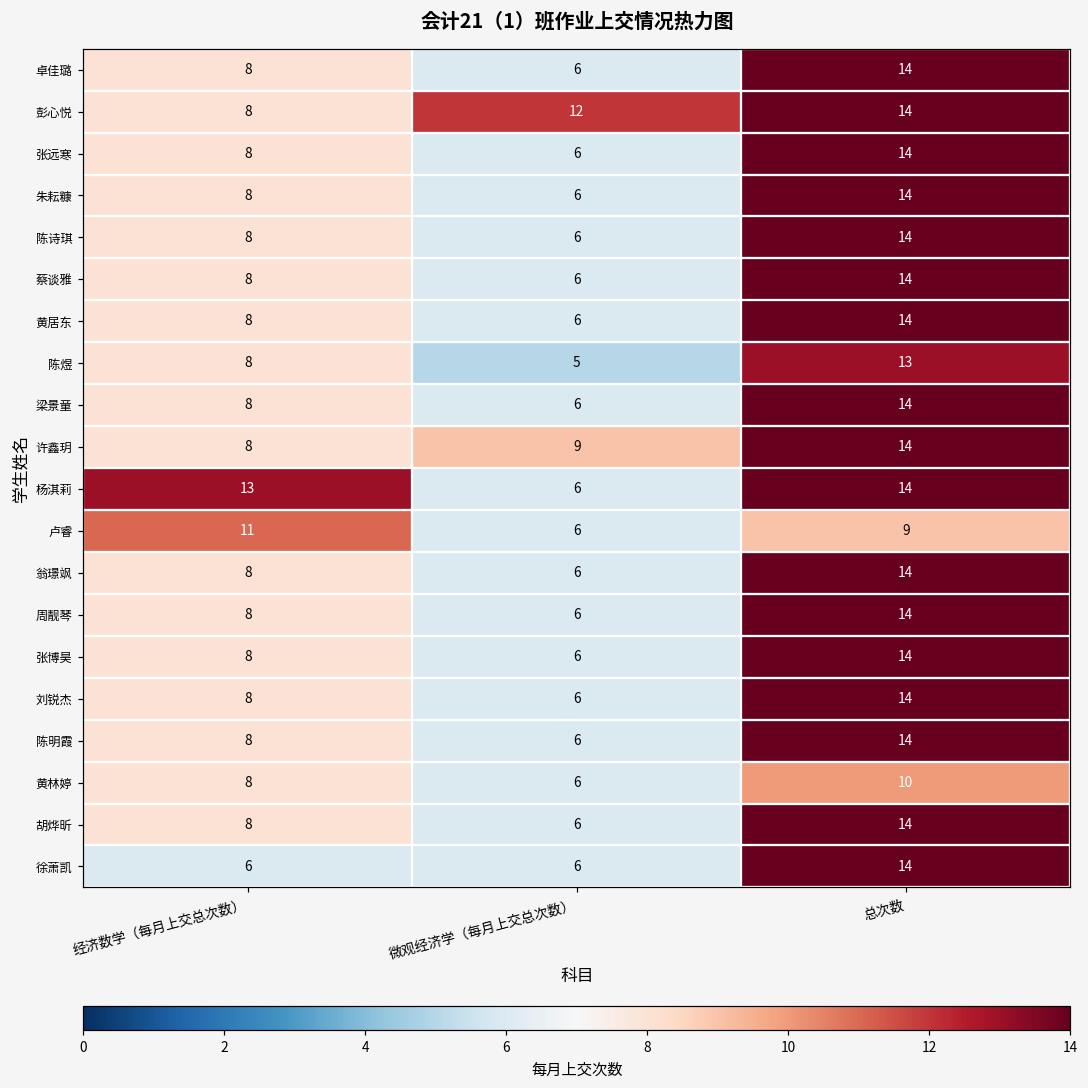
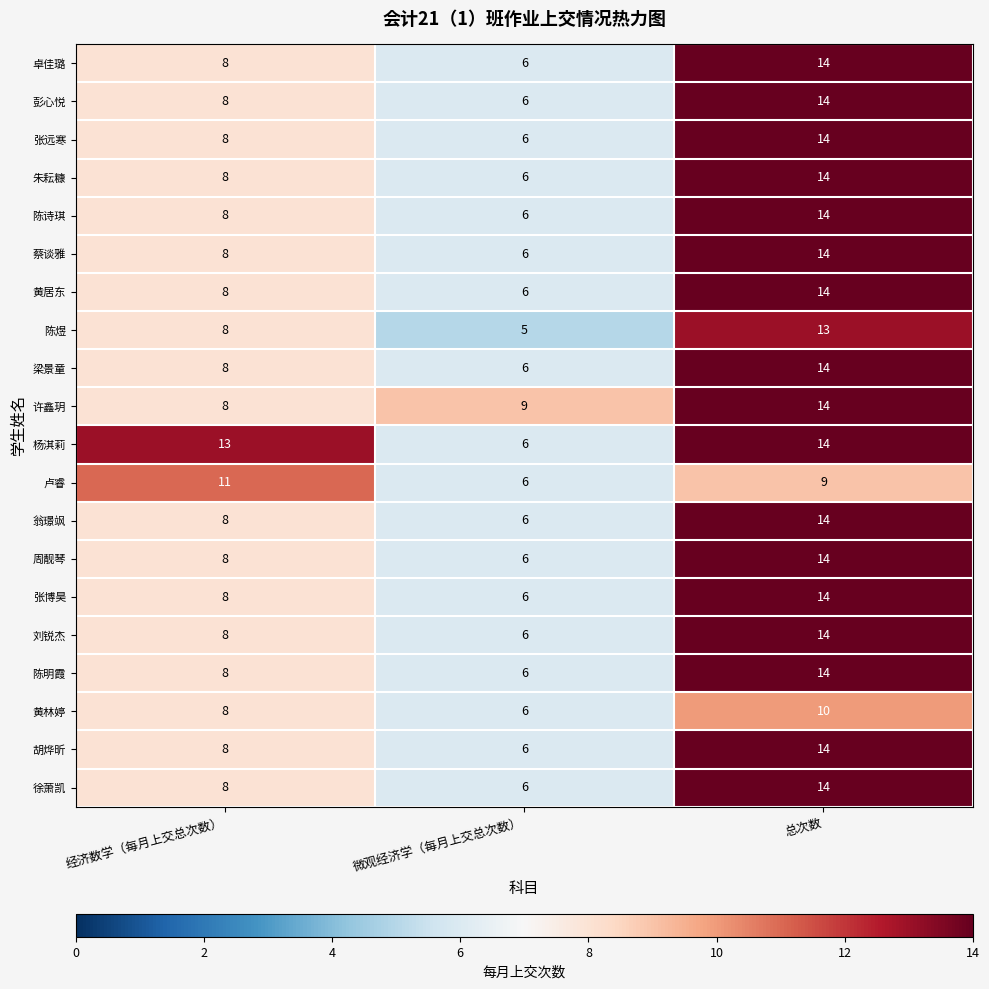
  {
    "卓佳璐": {
      "经济数学（每月上交总次数）": 8,
      "微观经济学（每月上交总次数）": 6,
      "总次数": 14
    },
    "彭心悦": {
      "经济数学（每月上交总次数）": 8,
-     "微观经济学（每月上交总次数）": 12,
+     "微观经济学（每月上交总次数）": 6,
      "总次数": 14
    },
    "张远寒": {
      "经济数学（每月上交总次数）": 8,
      "微观经济学（每月上交总次数）": 6,
      "总次数": 14
    },
    "朱耘糠": {
      "经济数学（每月上交总次数）": 8,
      "微观经济学（每月上交总次数）": 6,
      "总次数": 14
    },
    "陈诗琪": {
      "经济数学（每月上交总次数）": 8,
      "微观经济学（每月上交总次数）": 6,
      "总次数": 14
    },
    "蔡谈雅": {
      "经济数学（每月上交总次数）": 8,
      "微观经济学（每月上交总次数）": 6,
      "总次数": 14
    },
    "黄居东": {
      "经济数学（每月上交总次数）": 8,
      "微观经济学（每月上交总次数）": 6,
      "总次数": 14
    },
    "陈煜": {
      "经济数学（每月上交总次数）": 8,
      "微观经济学（每月上交总次数）": 5,
      "总次数": 13
    },
    "梁景童": {
      "经济数学（每月上交总次数）": 8,
      "微观经济学（每月上交总次数）": 6,
      "总次数": 14
    },
    "许鑫玥": {
      "经济数学（每月上交总次数）": 8,
      "微观经济学（每月上交总次数）": 9,
      "总次数": 14
    },
    "杨淇莉": {
      "经济数学（每月上交总次数）": 13,
      "微观经济学（每月上交总次数）": 6,
      "总次数": 14
    },
    "卢睿": {
      "经济数学（每月上交总次数）": 11,
      "微观经济学（每月上交总次数）": 6,
      "总次数": 9
    },
    "翁璟飒": {
      "经济数学（每月上交总次数）": 8,
      "微观经济学（每月上交总次数）": 6,
      "总次数": 14
    },
    "周靓琴": {
      "经济数学（每月上交总次数）": 8,
      "微观经济学（每月上交总次数）": 6,
      "总次数": 14
    },
    "张博昊": {
      "经济数学（每月上交总次数）": 8,
      "微观经济学（每月上交总次数）": 6,
      "总次数": 14
    },
    "刘锐杰": {
      "经济数学（每月上交总次数）": 8,
      "微观经济学（每月上交总次数）": 6,
      "总次数": 14
    },
    "陈明霞": {
      "经济数学（每月上交总次数）": 8,
      "微观经济学（每月上交总次数）": 6,
      "总次数": 14
    },
    "黄林婷": {
      "经济数学（每月上交总次数）": 8,
      "微观经济学（每月上交总次数）": 6,
      "总次数": 10
    },
    "胡烨昕": {
      "经济数学（每月上交总次数）": 8,
      "微观经济学（每月上交总次数）": 6,
      "总次数": 14
    },
    "徐萧凯": {
-     "经济数学（每月上交总次数）": 6,
+     "经济数学（每月上交总次数）": 8,
      "微观经济学（每月上交总次数）": 6,
      "总次数": 14
    }
  }
